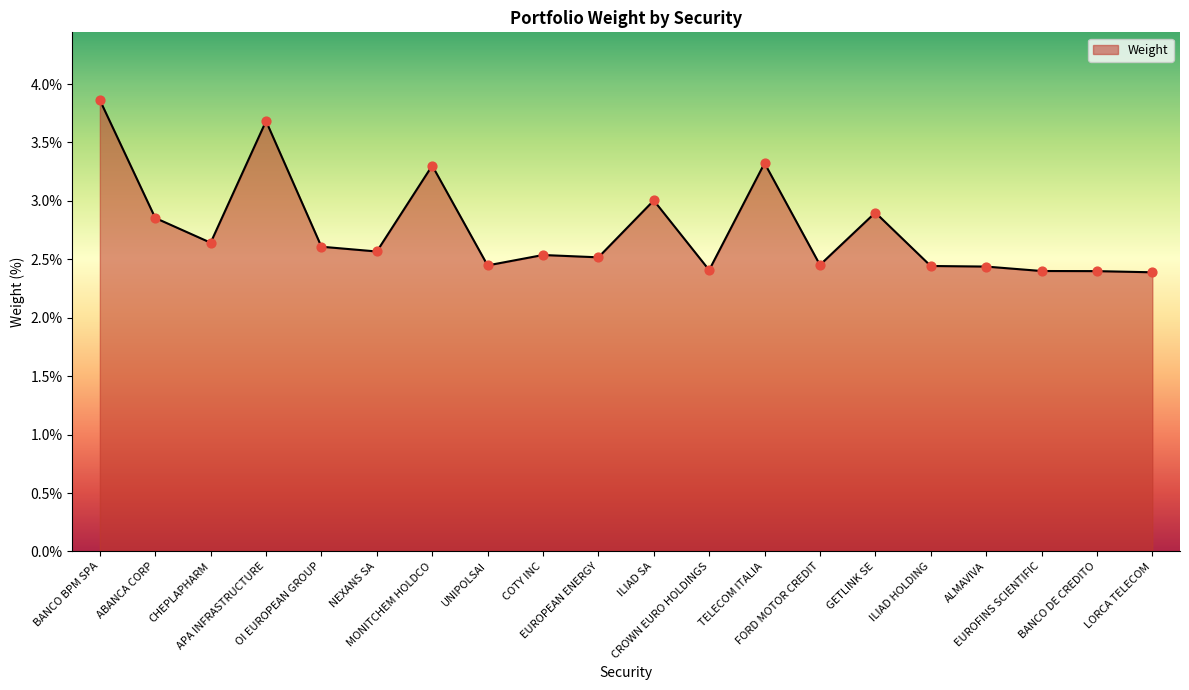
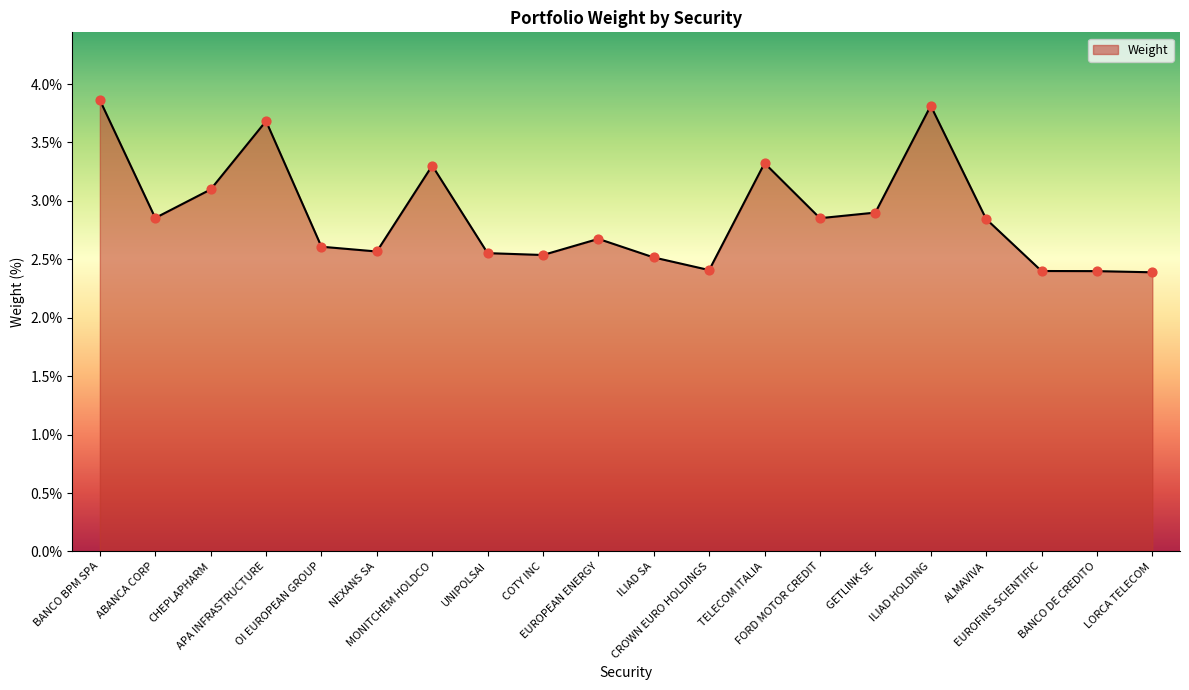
  {
    "BANCO BPM SPA": "3.86%",
    "ABANCA CORP": "2.85%",
-   "CHEPLAPHARM": "2.64%",
+   "CHEPLAPHARM": "3.10%",
    "APA INFRASTRUCTURE": "3.68%",
    "OI EUROPEAN GROUP": "2.61%",
    "NEXANS SA": "2.57%",
    "MONITCHEM HOLDCO": "3.30%",
-   "UNIPOLSAI": "2.45%",
+   "UNIPOLSAI": "2.55%",
    "COTY INC": "2.54%",
-   "EUROPEAN ENERGY": "2.52%",
-   "ILIAD SA": "3.00%",
+   "EUROPEAN ENERGY": "2.68%",
+   "ILIAD SA": "2.52%",
    "CROWN EURO HOLDINGS": "2.41%",
    "TELECOM ITALIA": "3.32%",
-   "FORD MOTOR CREDIT": "2.45%",
+   "FORD MOTOR CREDIT": "2.85%",
    "GETLINK SE": "2.90%",
-   "ILIAD HOLDING": "2.44%",
-   "ALMAVIVA": "2.44%",
+   "ILIAD HOLDING": "3.81%",
+   "ALMAVIVA": "2.85%",
    "EUROFINS SCIENTIFIC": "2.40%",
    "BANCO DE CREDITO": "2.40%",
    "LORCA TELECOM": "2.39%"
  }
